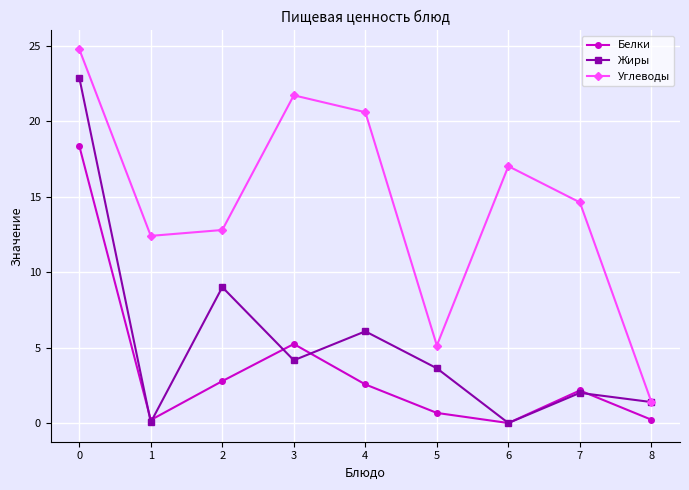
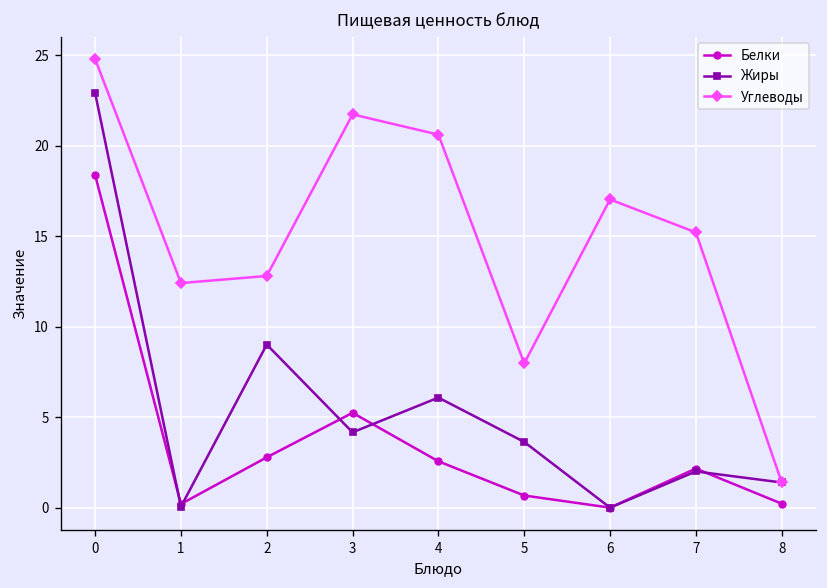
  {
    "Белки": {
      "0": 18.4,
      "2": 2.8,
      "3": 5.2,
      "4": 2.6,
      "5": 0.7,
      "8": 0.2
    },
    "Жиры": {
      "0": 22.9,
      "2": 9.0,
      "3": 4.2,
      "4": 6.1,
      "5": 3.6
    },
    "Углеводы": {
      "0": 24.8,
      "1": 12.4,
      "2": 12.8,
      "3": 21.7,
      "4": 20.6,
-     "5": 5.1,
+     "5": 8.0,
      "6": 17.0,
-     "7": 14.6
+     "7": 15.2
    }
  }
